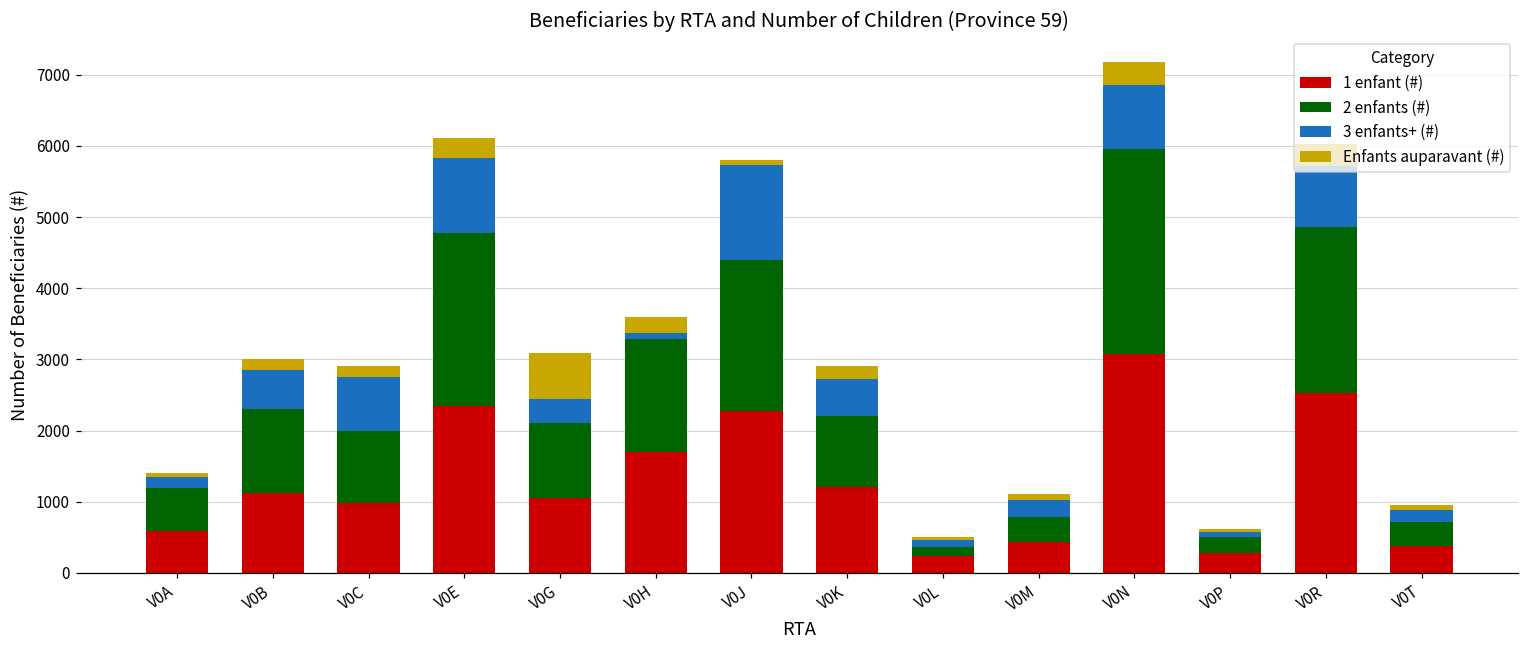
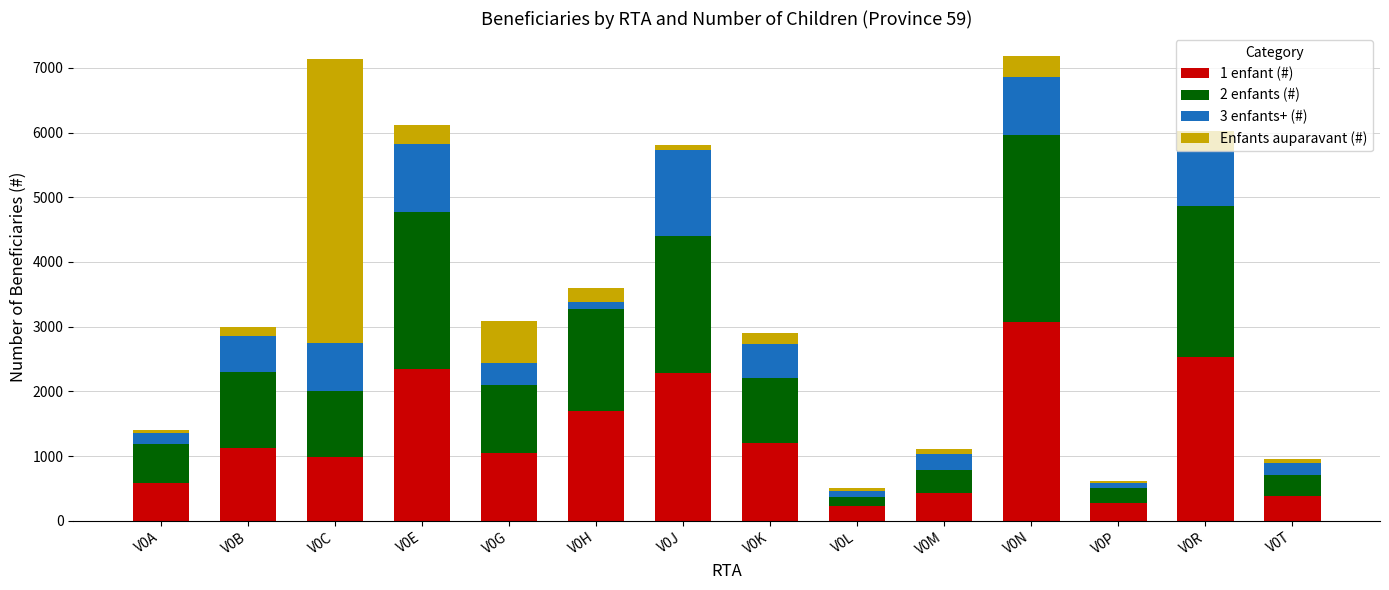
  {
    "1 enfant (#)": {
      "V0A": 600,
      "V0B": 1100,
      "V0C": 1000,
      "V0E": 2300,
      "V0G": 1100,
      "V0H": 1700,
      "V0J": 2300,
      "V0K": 1200,
      "V0L": 200,
      "V0M": 400,
      "V0N": 3100,
      "V0P": 300,
      "V0R": 2500,
      "V0T": 400
    },
    "2 enfants (#)": {
      "V0A": 600,
      "V0B": 1200,
      "V0C": 1000,
      "V0E": 2400,
      "V0G": 1100,
      "V0H": 1600,
      "V0J": 2100,
      "V0K": 1000,
      "V0L": 100,
      "V0M": 400,
      "V0N": 2900,
      "V0P": 200,
      "V0R": 2300,
      "V0T": 300
    },
    "3 enfants+ (#)": {
      "V0A": 200,
      "V0B": 600,
      "V0C": 800,
      "V0E": 1100,
      "V0G": 300,
      "V0H": 100,
      "V0J": 1300,
      "V0K": 500,
      "V0L": 100,
      "V0M": 200,
      "V0N": 900,
      "V0P": 100,
      "V0R": 900,
      "V0T": 200
    },
    "Enfants auparavant (#)": {
      "V0A": 100,
      "V0B": 200,
-     "V0C": 200,
+     "V0C": 4400,
      "V0E": 300,
      "V0G": 700,
      "V0H": 200,
      "V0J": 100,
      "V0K": 200,
      "V0L": 0,
      "V0M": 100,
      "V0N": 300,
      "V0P": 0,
      "V0T": 100
    }
  }
